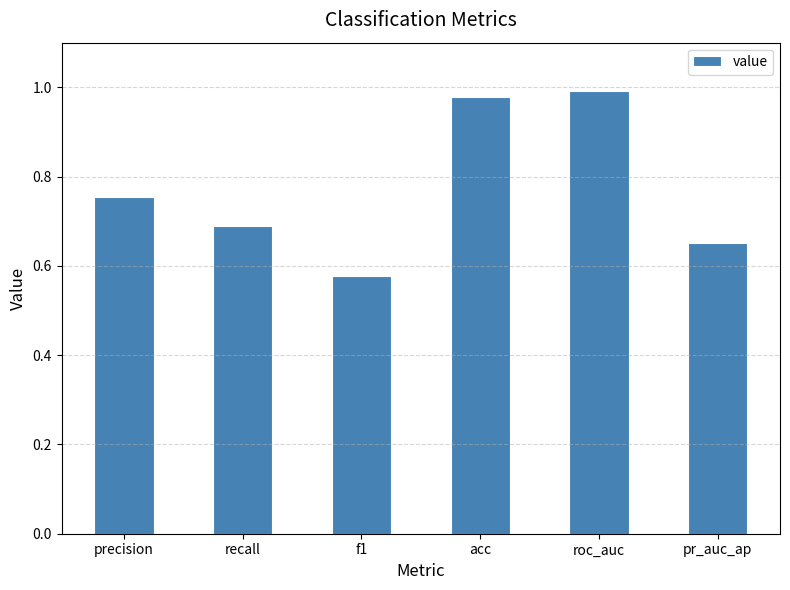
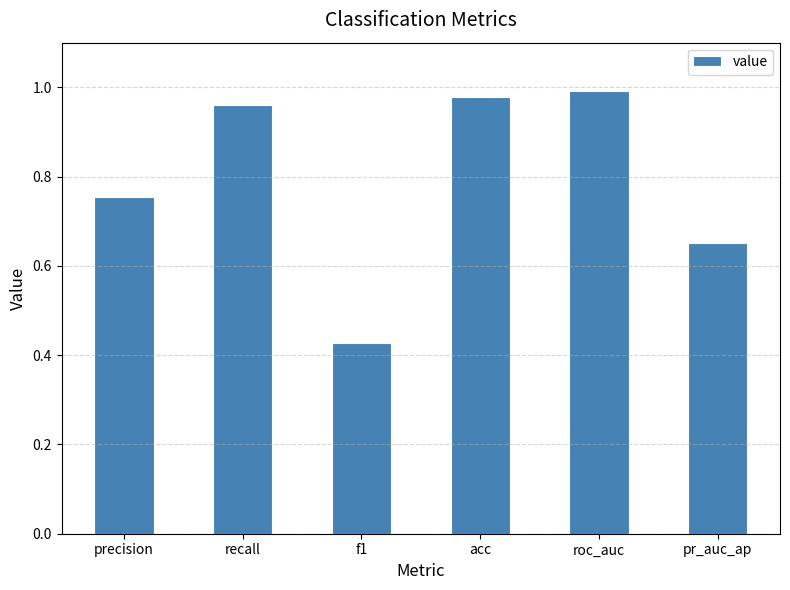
  {
    "precision": 0.75,
-   "recall": 0.69,
-   "f1": 0.58,
+   "recall": 0.96,
+   "f1": 0.43,
    "acc": 0.98,
    "roc_auc": 0.99,
    "pr_auc_ap": 0.65
  }
